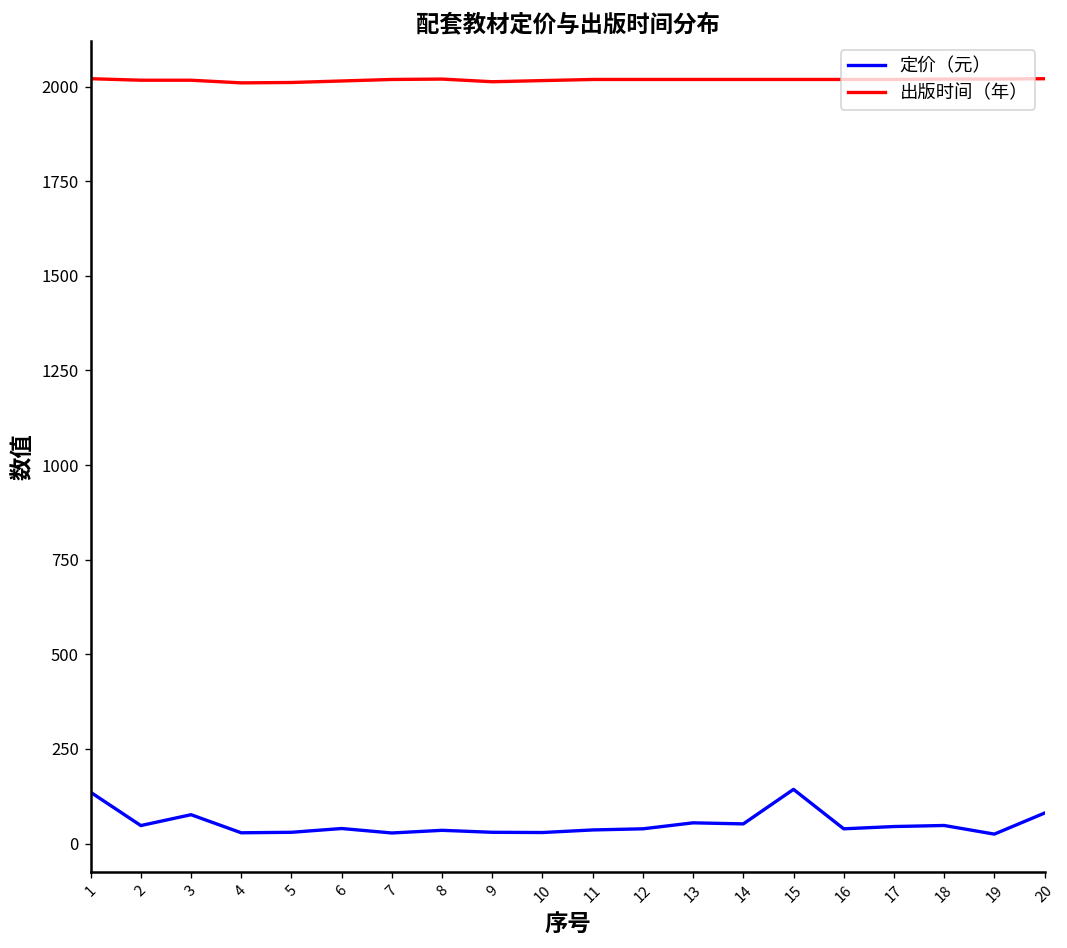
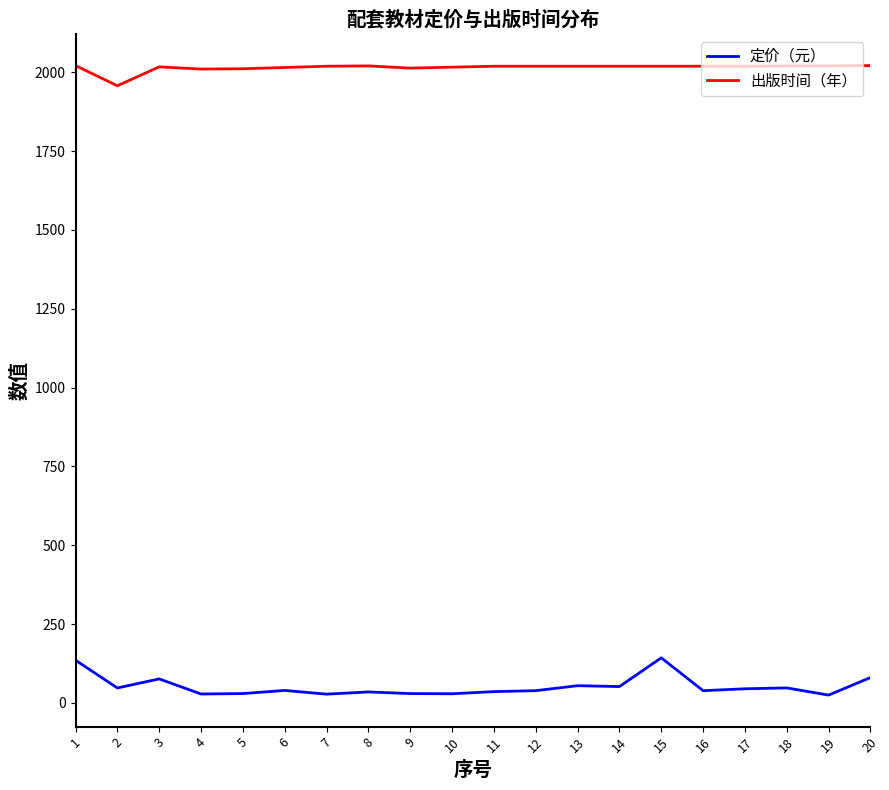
  {
    "定价（元）": {
      "1": 140,
      "2": 50,
      "3": 80,
      "4": 30,
      "5": 30,
      "6": 40,
      "7": 30,
      "8": 40,
      "9": 30,
      "10": 30,
      "11": 40,
      "12": 40,
      "13": 50,
      "14": 50,
      "15": 140,
      "16": 40,
      "17": 50,
      "18": 50,
      "19": 30,
      "20": 80
    },
    "出版时间（年）": {
      "1": 2020,
-     "2": 2020,
+     "2": 1960,
      "3": 2020,
      "4": 2010,
      "5": 2010,
      "6": 2020,
      "7": 2020,
      "8": 2020,
      "9": 2010,
      "10": 2020,
      "11": 2020,
      "12": 2020,
      "13": 2020,
      "14": 2020,
      "15": 2020,
      "20": 2020
    }
  }
